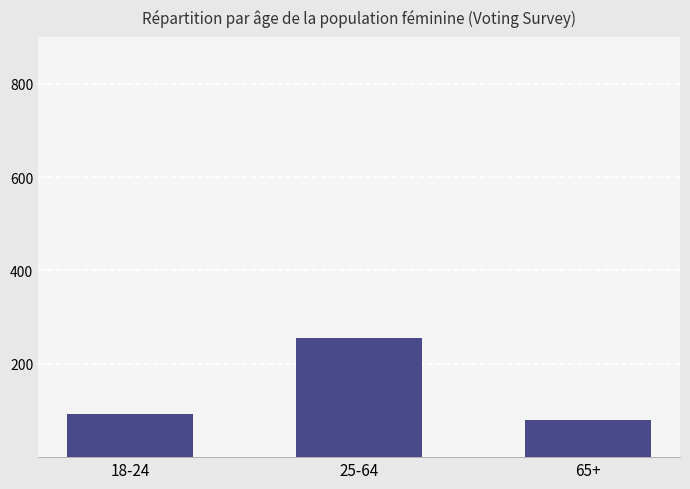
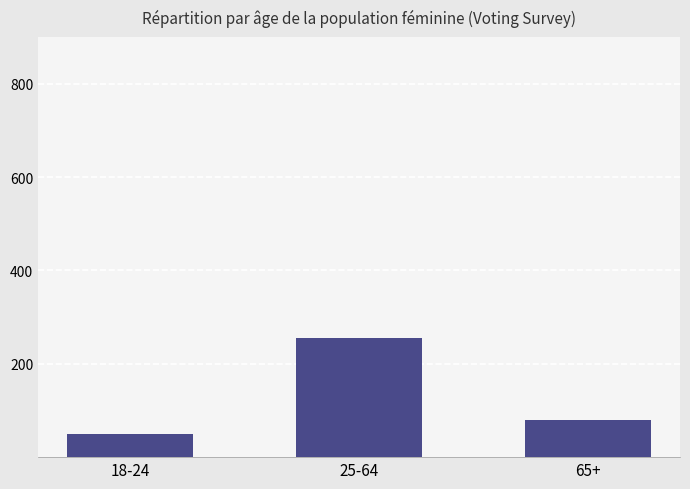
  {
-   "18-24": 90,
+   "18-24": 50,
    "25-64": 260,
    "65+": 80
  }
